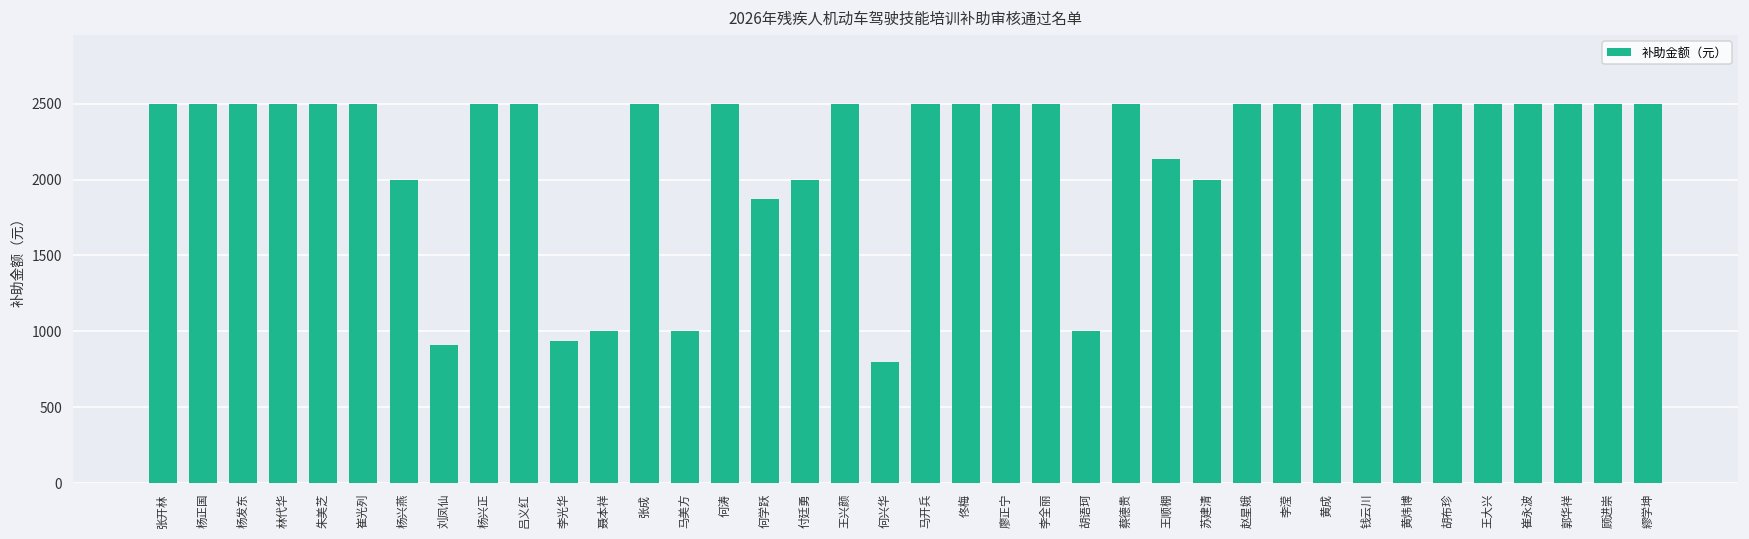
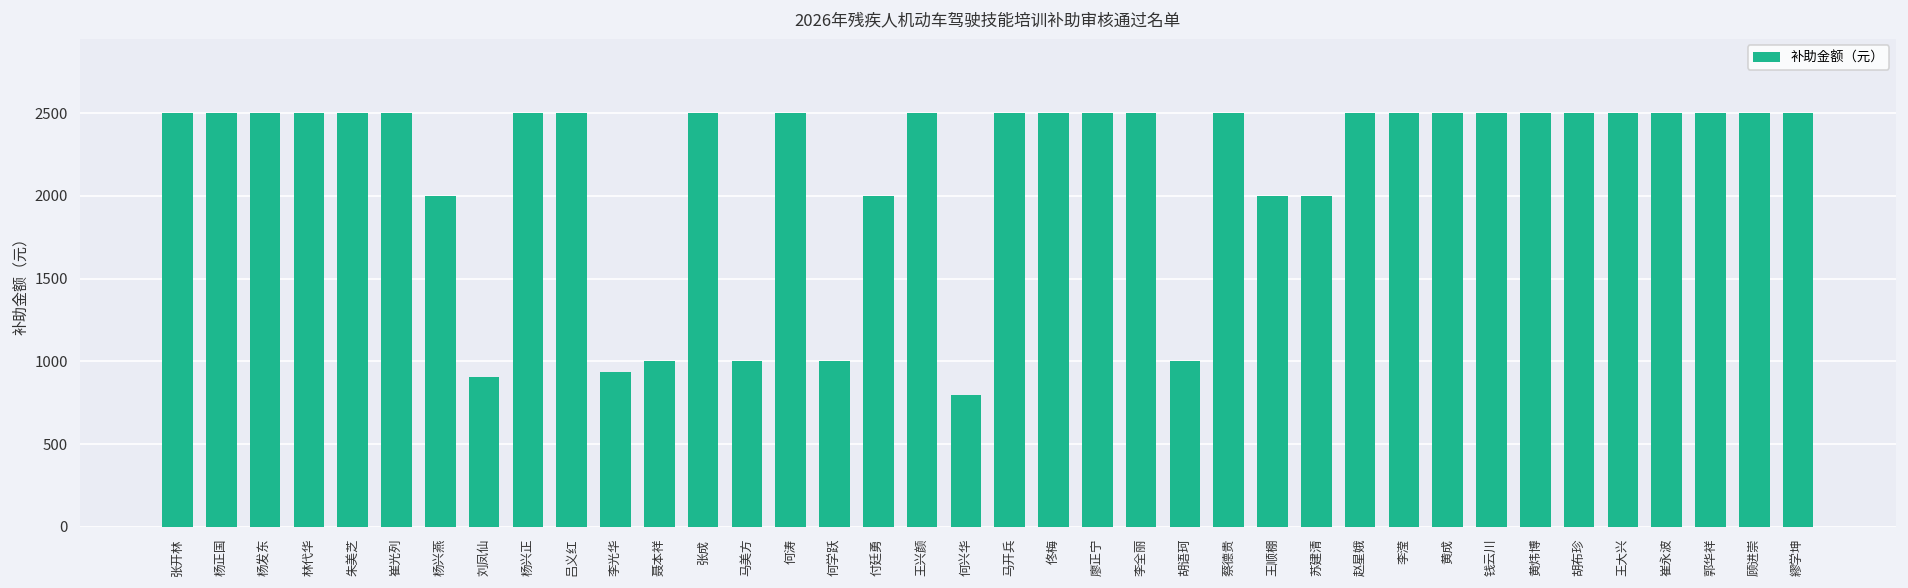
  {
    "张开林": 2500,
    "杨正国": 2500,
    "杨发东": 2500,
    "林代华": 2500,
    "朱美芝": 2500,
    "崔光列": 2500,
    "杨兴燕": 2000,
    "刘凤仙": 910,
    "杨兴正": 2500,
    "吕义红": 2500,
    "李光华": 940,
    "聂本祥": 1000,
    "张成": 2500,
    "马美方": 1000,
    "何涛": 2500,
-   "何学跃": 1870,
+   "何学跃": 1000,
    "付廷勇": 2000,
    "王兴颜": 2500,
    "何兴华": 800,
    "马开兵": 2500,
    "佟梅": 2500,
    "廖正宁": 2500,
    "李全丽": 2500,
    "胡语珂": 1000,
    "蔡德贵": 2500,
-   "王顺棚": 2140,
+   "王顺棚": 2000,
    "苏建清": 2000,
    "赵星娥": 2500,
    "李滢": 2500,
    "黄成": 2500,
    "钱云川": 2500,
    "黄炜博": 2500,
    "胡布珍": 2500,
    "王大兴": 2500,
    "崔永波": 2500,
    "郭华祥": 2500,
    "顾进崇": 2500,
    "繆学坤": 2500
  }
